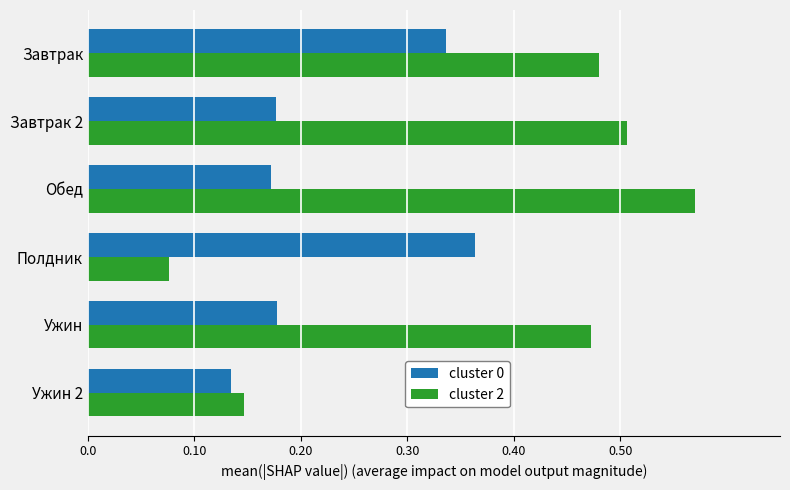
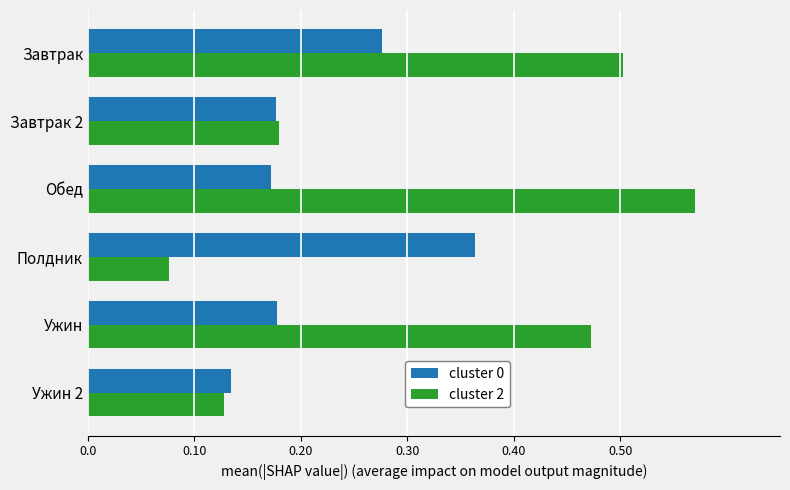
  {
    "cluster 0": {
-     "Завтрак": 0.336,
+     "Завтрак": 0.276,
      "Завтрак 2": 0.177,
      "Обед": 0.172,
      "Полдник": 0.363,
      "Ужин": 0.178,
      "Ужин 2": 0.134
    },
    "cluster 2": {
-     "Завтрак": 0.480,
-     "Завтрак 2": 0.507,
+     "Завтрак": 0.503,
+     "Завтрак 2": 0.179,
      "Обед": 0.570,
      "Полдник": 0.076,
      "Ужин": 0.473,
-     "Ужин 2": 0.147
+     "Ужин 2": 0.128
    }
  }
